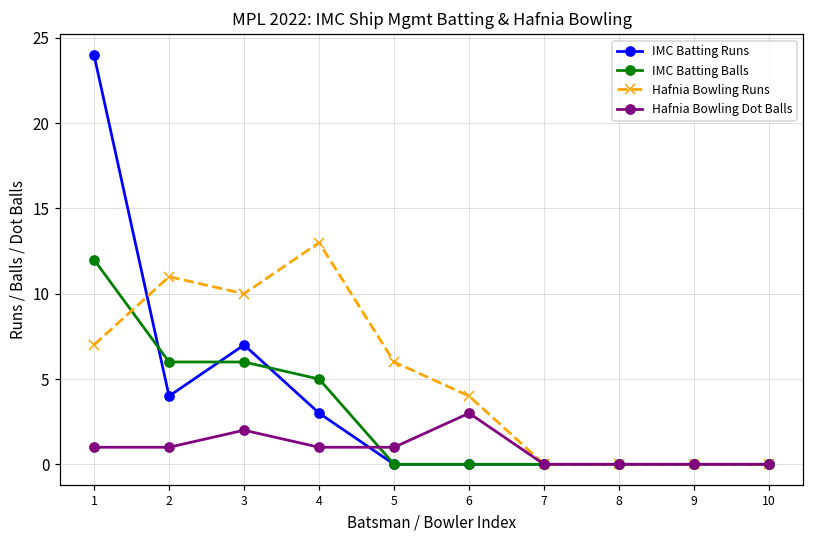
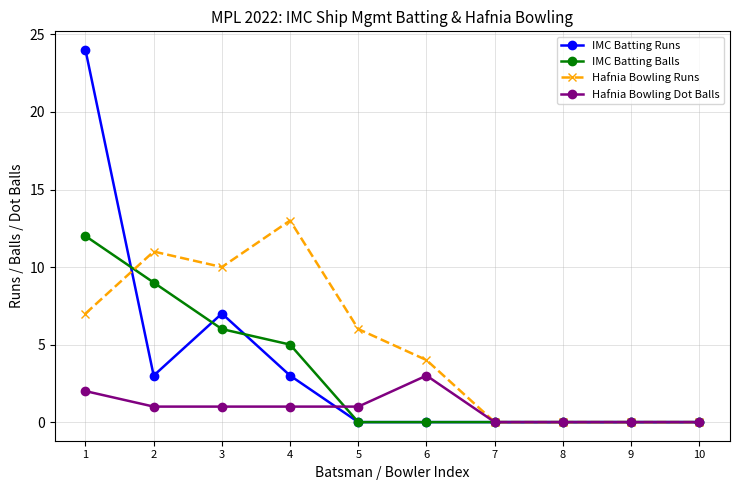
  {
    "IMC Batting Runs": {
      "1": 24,
-     "2": 4,
+     "2": 3,
      "3": 7,
      "4": 3
    },
    "IMC Batting Balls": {
      "1": 12,
-     "2": 6,
+     "2": 9,
      "3": 6,
      "4": 5
    },
    "Hafnia Bowling Runs": {
      "1": 7,
      "2": 11,
      "3": 10,
      "4": 13,
      "5": 6,
      "6": 4
    },
    "Hafnia Bowling Dot Balls": {
-     "1": 1,
+     "1": 2,
      "2": 1,
-     "3": 2,
+     "3": 1,
      "4": 1,
      "5": 1,
      "6": 3
    }
  }
